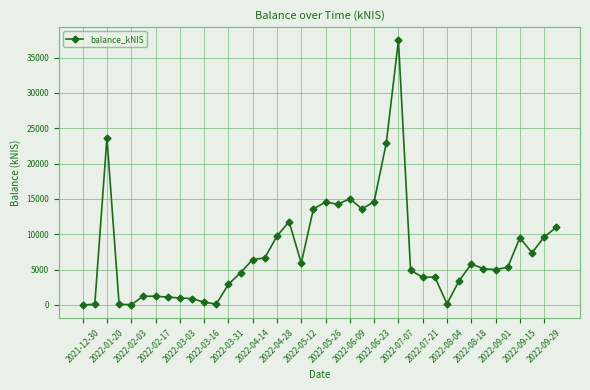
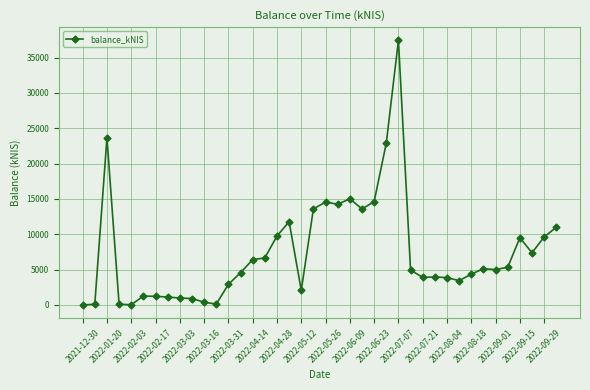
  {
    "2021-12-30": 0,
    "2022-01-20": 24000,
    "2022-02-03": 0,
    "2022-02-17": 1000,
    "2022-03-03": 1000,
    "2022-03-16": 0,
    "2022-03-31": 3000,
    "2022-04-14": 6000,
    "2022-04-28": 10000,
-   "2022-05-12": 6000,
+   "2022-05-12": 2000,
    "2022-05-26": 15000,
    "2022-06-09": 15000,
    "2022-06-23": 15000,
    "2022-07-07": 37000,
    "2022-07-21": 4000,
-   "2022-08-04": 0,
-   "2022-08-18": 6000,
+   "2022-08-04": 4000,
+   "2022-08-18": 4000,
    "2022-09-01": 5000,
    "2022-09-15": 10000,
    "2022-09-29": 10000
  }
